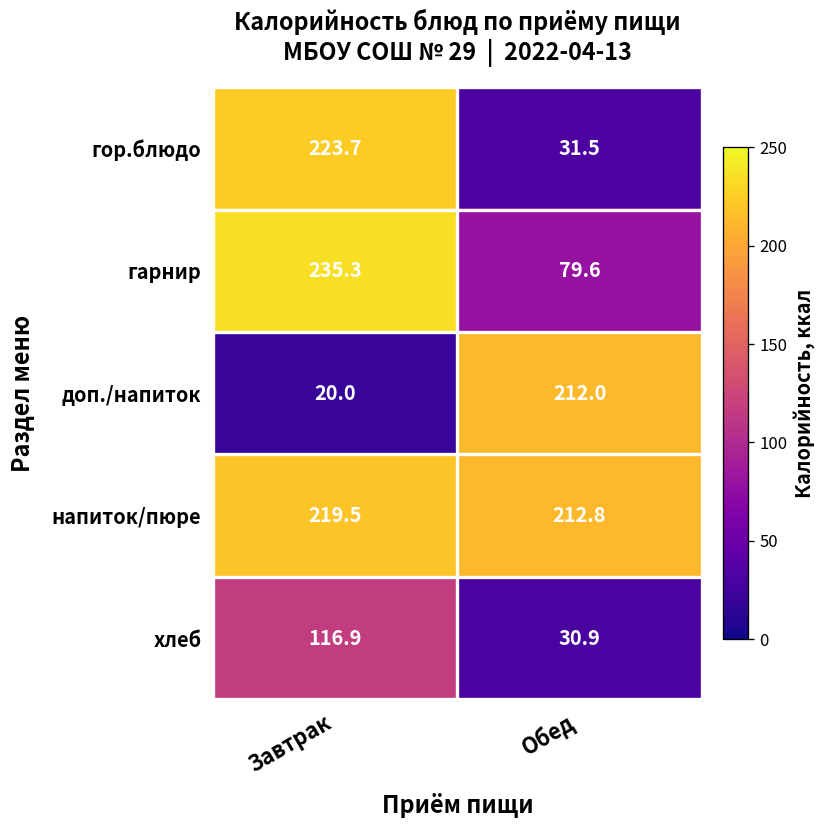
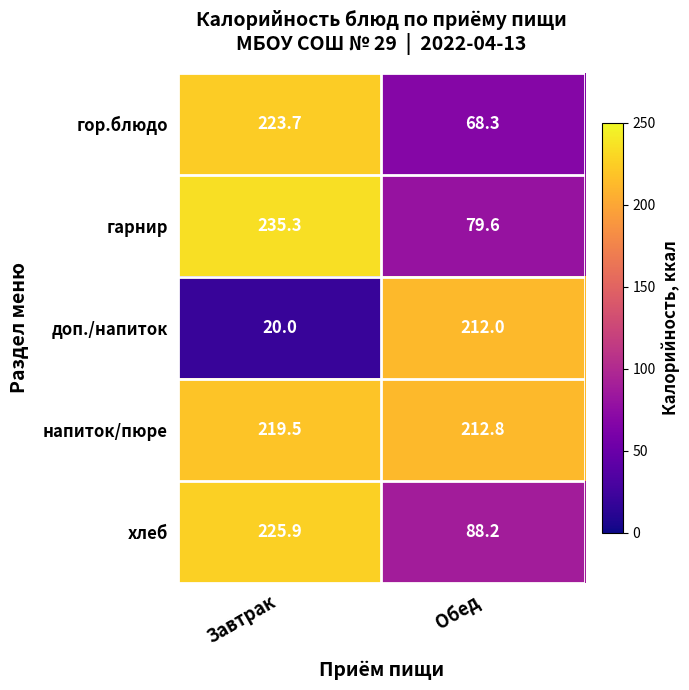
  {
    "гор.блюдо": {
      "Завтрак": 223.7,
-     "Обед": 31.5
+     "Обед": 68.3
    },
    "гарнир": {
      "Завтрак": 235.3,
      "Обед": 79.6
    },
    "доп./напиток": {
      "Завтрак": 20.0,
      "Обед": 212.0
    },
    "напиток/пюре": {
      "Завтрак": 219.5,
      "Обед": 212.8
    },
    "хлеб": {
-     "Завтрак": 116.9,
-     "Обед": 30.9
+     "Завтрак": 225.9,
+     "Обед": 88.2
    }
  }
